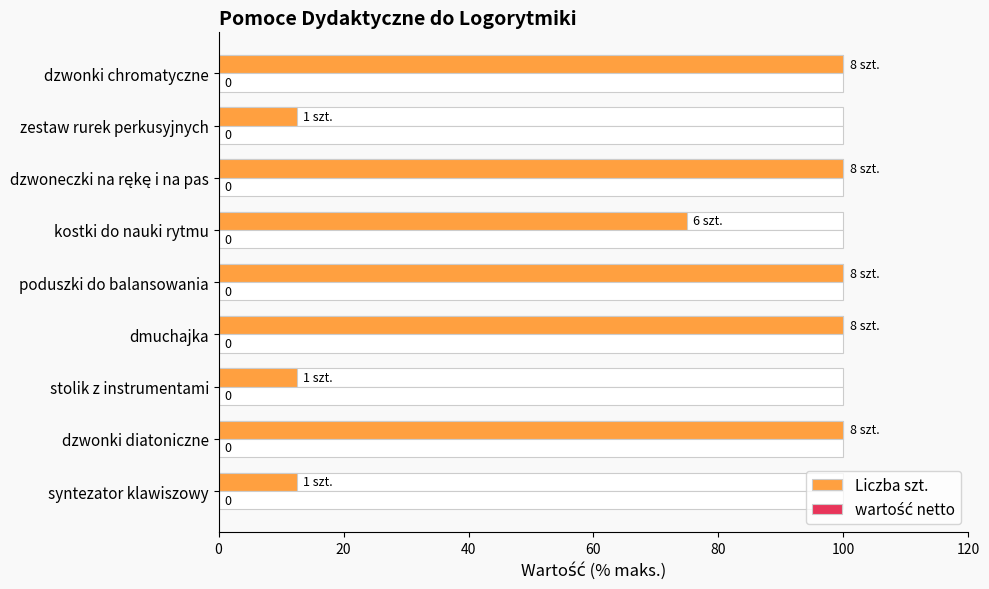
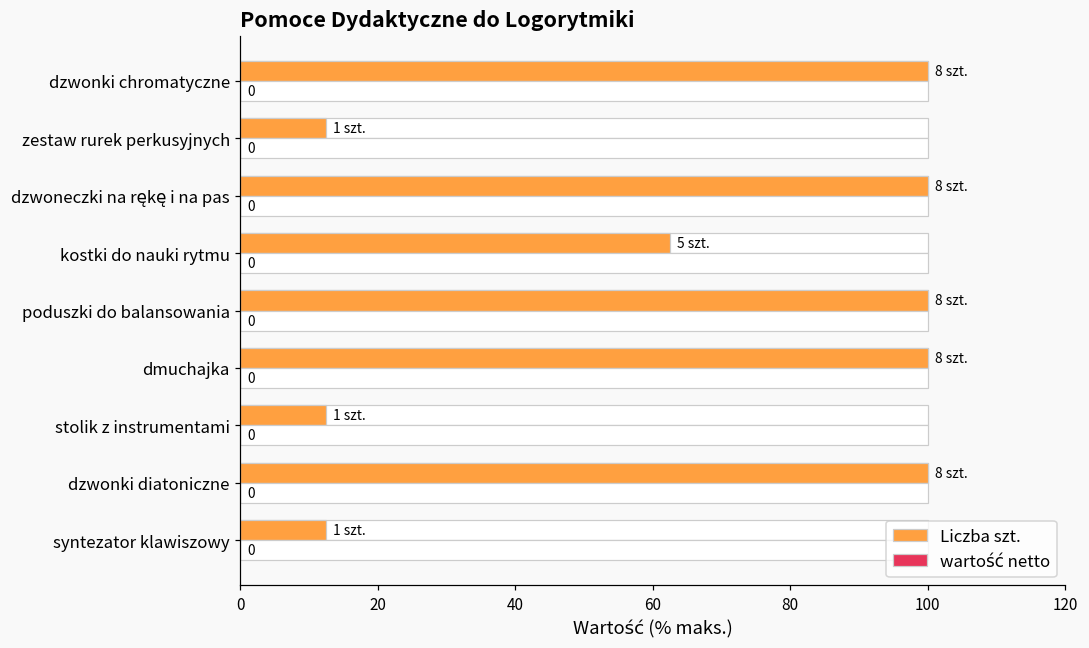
  {
    "Liczba szt.": {
-     "kostki do nauki rytmu": 6
+     "kostki do nauki rytmu": 5
    },
    "wartość netto": {
      "dzwonki chromatyczne": 0,
      "zestaw rurek perkusyjnych": 0,
      "dzwoneczki na rękę i na pas": 0,
      "kostki do nauki rytmu": 0,
      "poduszki do balansowania": 0,
      "dmuchajka": 0,
      "stolik z instrumentami": 0,
      "dzwonki diatoniczne": 0,
      "syntezator klawiszowy": 0
    }
  }
